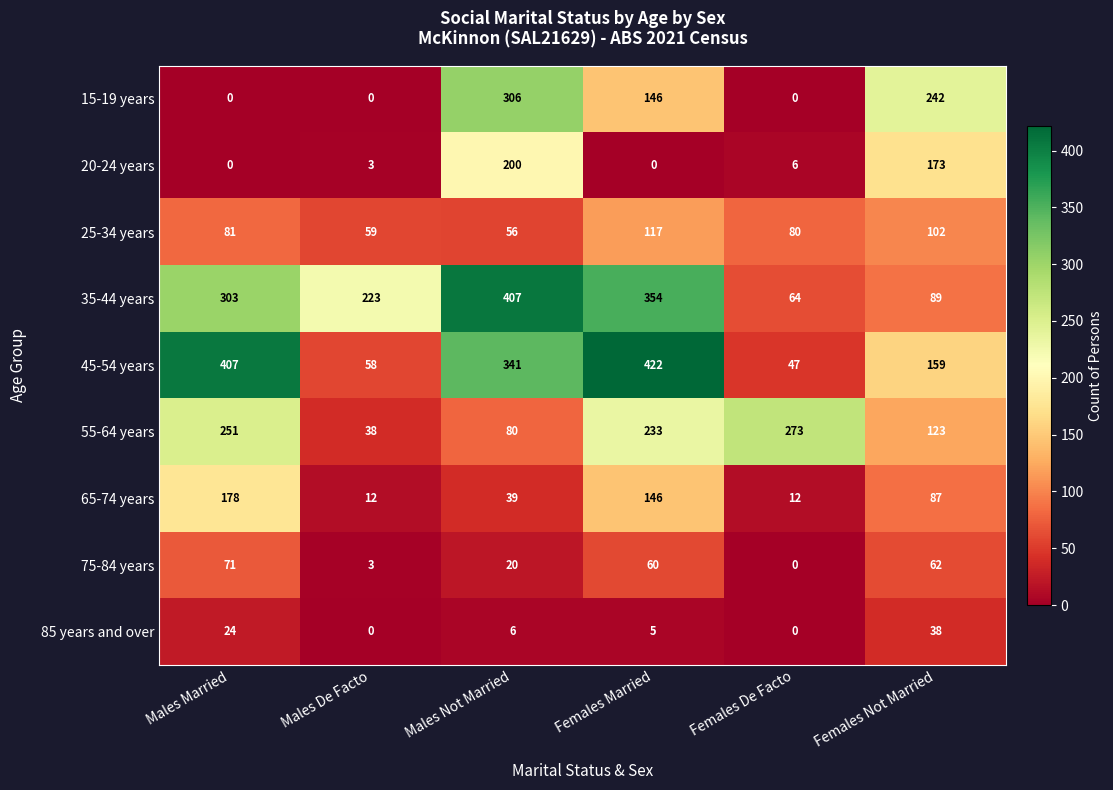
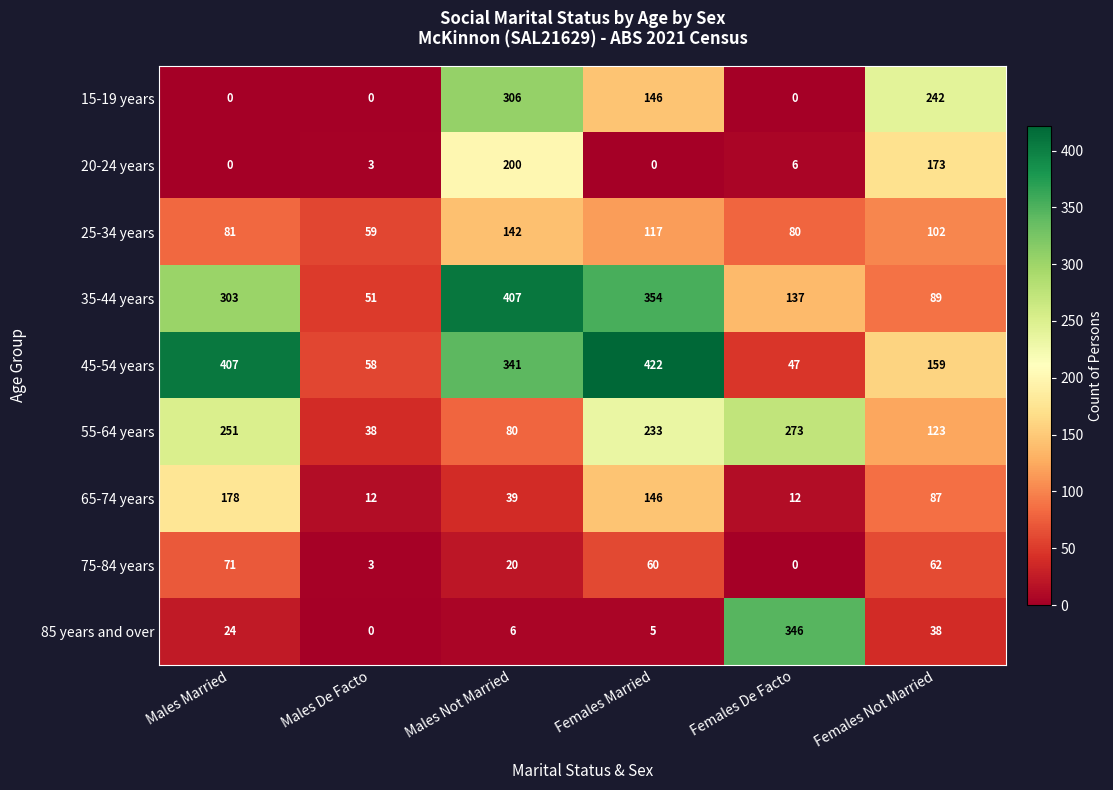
  {
    "15-19 years": {
      "Males Married": 0,
      "Males De Facto": 0,
      "Males Not Married": 306,
      "Females Married": 146,
      "Females De Facto": 0,
      "Females Not Married": 242
    },
    "20-24 years": {
      "Males Married": 0,
      "Males De Facto": 3,
      "Males Not Married": 200,
      "Females Married": 0,
      "Females De Facto": 6,
      "Females Not Married": 173
    },
    "25-34 years": {
      "Males Married": 81,
      "Males De Facto": 59,
-     "Males Not Married": 56,
+     "Males Not Married": 142,
      "Females Married": 117,
      "Females De Facto": 80,
      "Females Not Married": 102
    },
    "35-44 years": {
      "Males Married": 303,
-     "Males De Facto": 223,
+     "Males De Facto": 51,
      "Males Not Married": 407,
      "Females Married": 354,
-     "Females De Facto": 64,
+     "Females De Facto": 137,
      "Females Not Married": 89
    },
    "45-54 years": {
      "Males Married": 407,
      "Males De Facto": 58,
      "Males Not Married": 341,
      "Females Married": 422,
      "Females De Facto": 47,
      "Females Not Married": 159
    },
    "55-64 years": {
      "Males Married": 251,
      "Males De Facto": 38,
      "Males Not Married": 80,
      "Females Married": 233,
      "Females De Facto": 273,
      "Females Not Married": 123
    },
    "65-74 years": {
      "Males Married": 178,
      "Males De Facto": 12,
      "Males Not Married": 39,
      "Females Married": 146,
      "Females De Facto": 12,
      "Females Not Married": 87
    },
    "75-84 years": {
      "Males Married": 71,
      "Males De Facto": 3,
      "Males Not Married": 20,
      "Females Married": 60,
      "Females De Facto": 0,
      "Females Not Married": 62
    },
    "85 years and over": {
      "Males Married": 24,
      "Males De Facto": 0,
      "Males Not Married": 6,
      "Females Married": 5,
-     "Females De Facto": 0,
+     "Females De Facto": 346,
      "Females Not Married": 38
    }
  }
